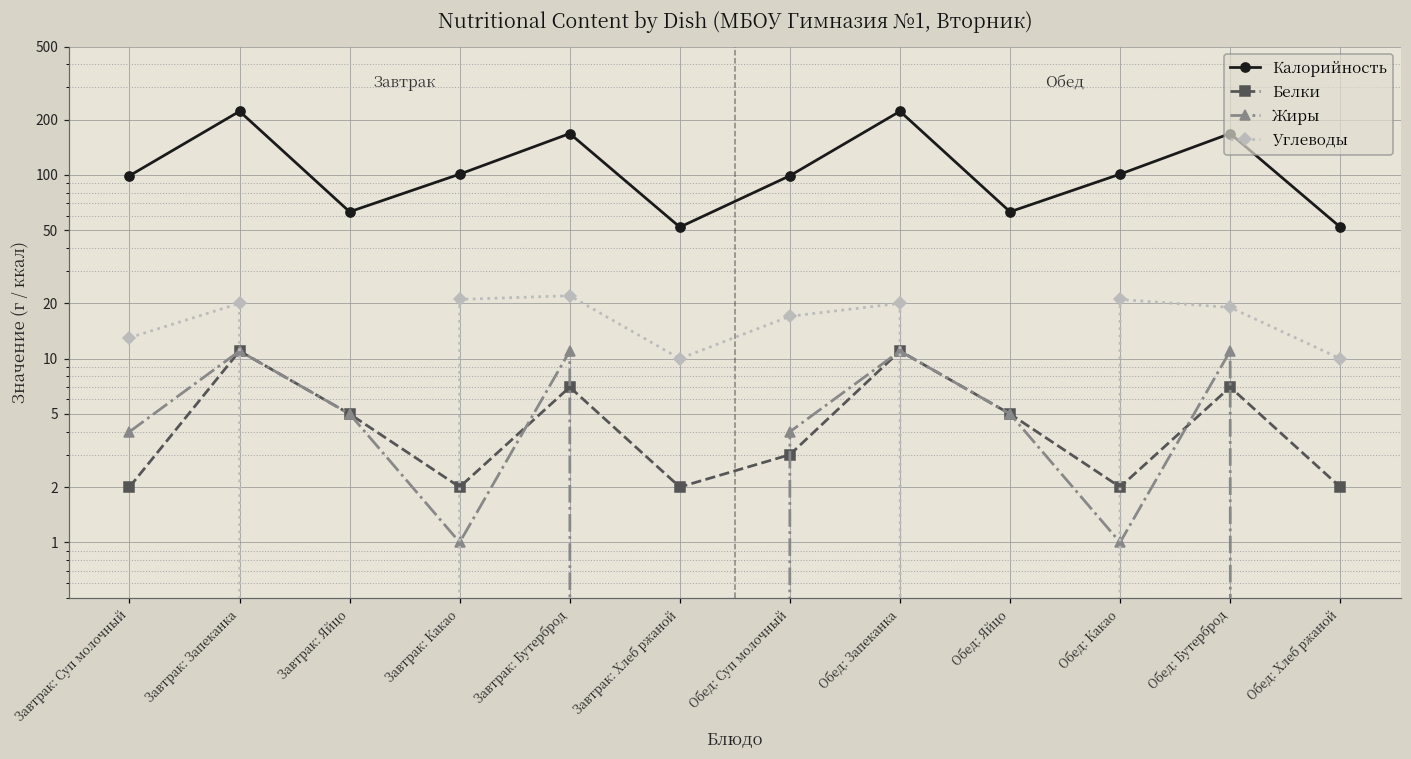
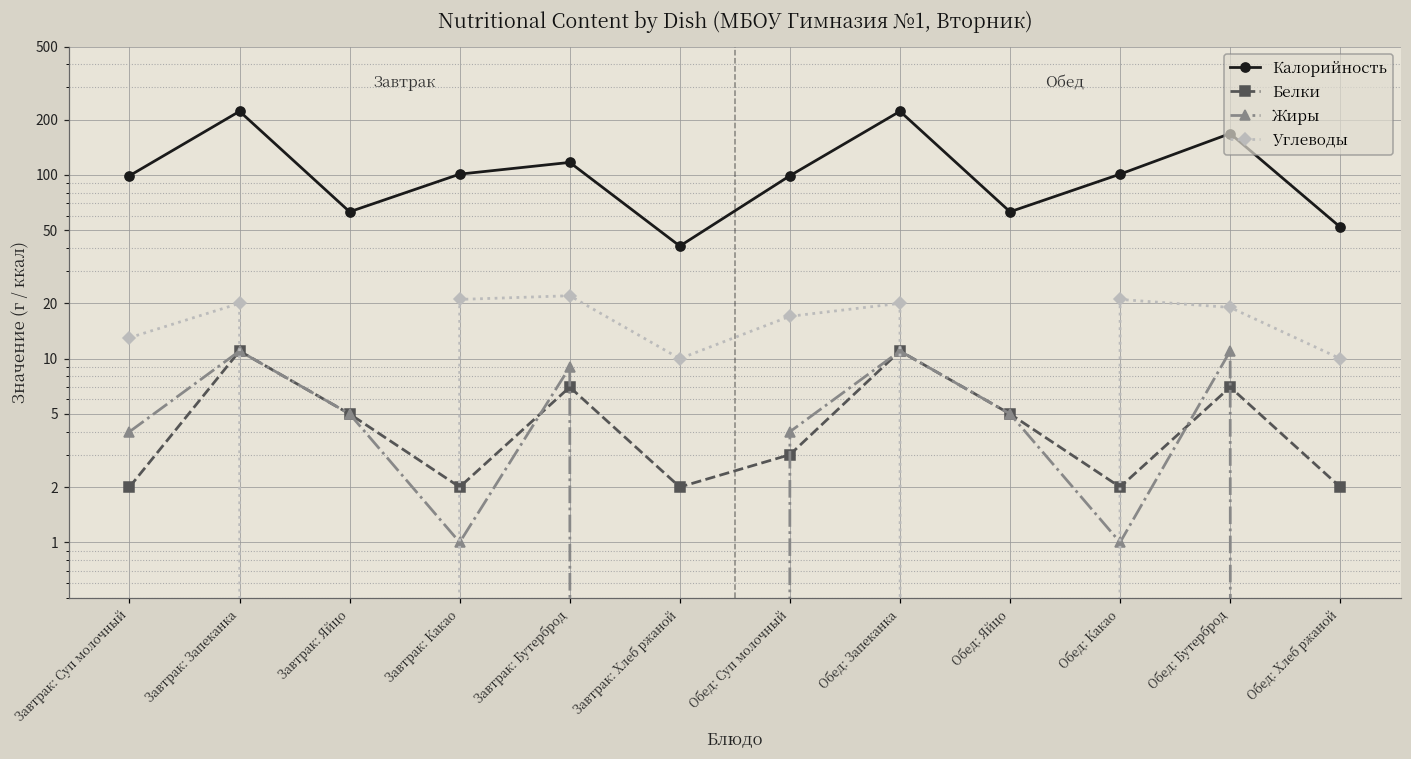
  {
    "Калорийность": {
      "Завтрак: Суп молочный": 100,
      "Завтрак: Запеканка": 220,
      "Завтрак: Яйцо": 63,
      "Завтрак: Какао": 100,
-     "Завтрак: Бутерброд": 170,
-     "Завтрак: Хлеб ржаной": 52,
+     "Завтрак: Бутерброд": 120,
+     "Завтрак: Хлеб ржаной": 41,
      "Обед: Суп молочный": 100,
      "Обед: Запеканка": 220,
      "Обед: Яйцо": 63,
      "Обед: Какао": 100,
      "Обед: Хлеб ржаной": 52
    },
    "Белки": {
      "Завтрак: Суп молочный": 2,
      "Завтрак: Какао": 2,
      "Завтрак: Бутерброд": 7,
      "Завтрак: Хлеб ржаной": 2,
      "Обед: Суп молочный": 3,
      "Обед: Какао": 2,
      "Обед: Бутерброд": 7,
      "Обед: Хлеб ржаной": 2
    },
    "Жиры": {
      "Завтрак: Суп молочный": 4,
      "Завтрак: Какао": 1,
-     "Завтрак: Бутерброд": 11,
+     "Завтрак: Бутерброд": 9,
      "Обед: Суп молочный": 4,
      "Обед: Какао": 1,
      "Обед: Бутерброд": 11
    },
    "Углеводы": {
      "Завтрак: Суп молочный": 13,
      "Завтрак: Запеканка": 20,
      "Завтрак: Какао": 21,
      "Завтрак: Бутерброд": 22,
      "Завтрак: Хлеб ржаной": 10,
      "Обед: Суп молочный": 17,
      "Обед: Запеканка": 20,
      "Обед: Какао": 21,
      "Обед: Бутерброд": 19,
      "Обед: Хлеб ржаной": 10
    }
  }
